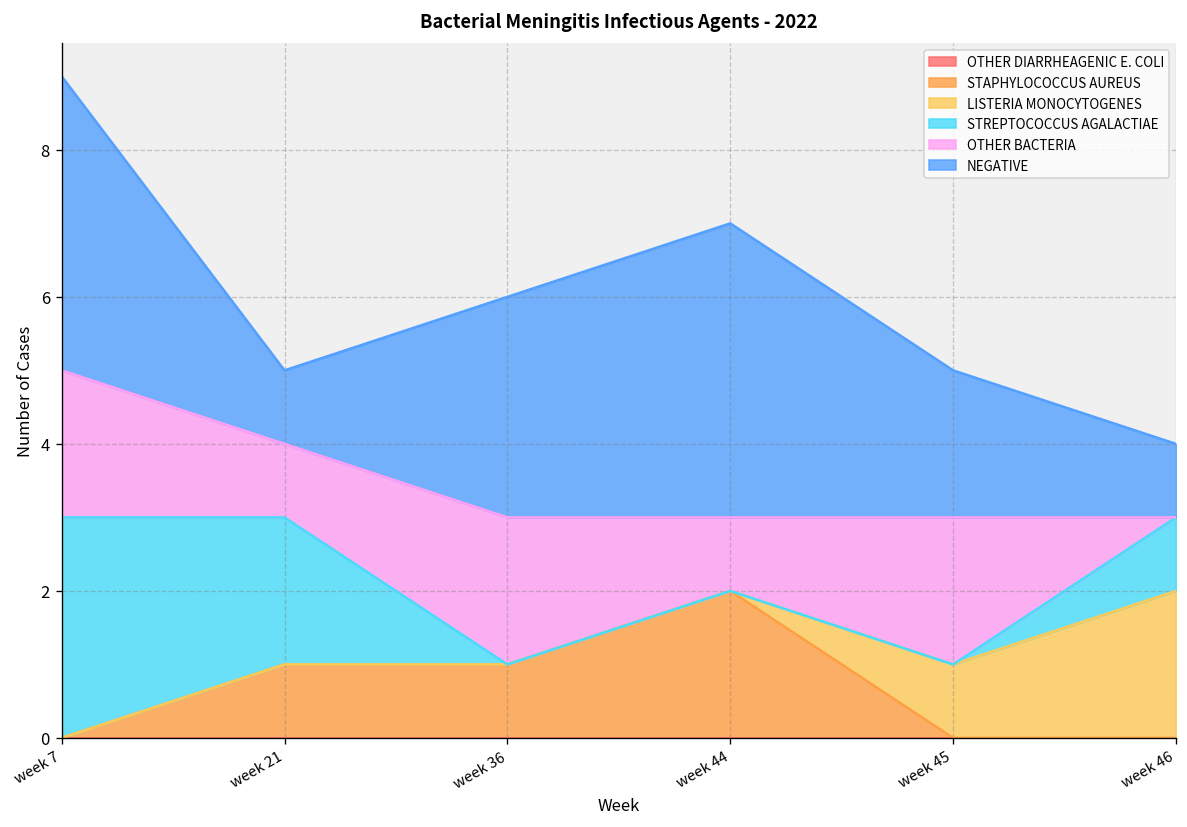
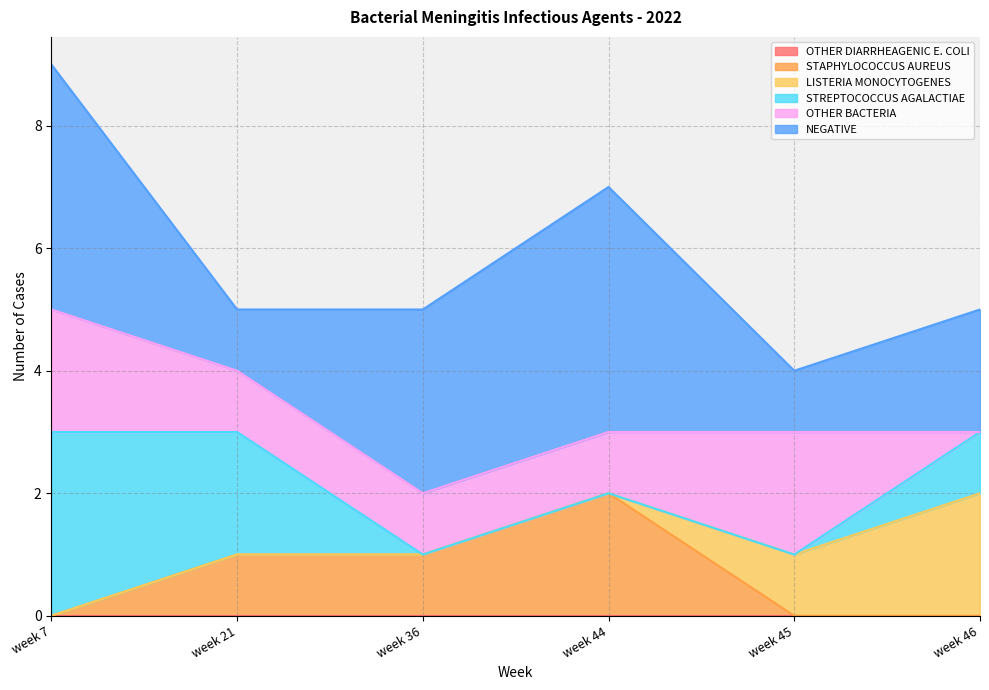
  {
    "OTHER DIARRHEAGENIC E. COLI": {
      "week 21": 0,
      "week 36": 0,
      "week 44": 0
    },
    "STREPTOCOCCUS AGALACTIAE": {
      "week 7": 3,
      "week 21": 3
    },
    "OTHER BACTERIA": {
      "week 7": 2,
      "week 21": 1,
-     "week 36": 2,
+     "week 36": 1,
      "week 44": 1,
      "week 45": 2
    },
    "NEGATIVE": {
      "week 7": 4,
      "week 21": 1,
      "week 36": 3,
      "week 44": 4,
-     "week 45": 2,
-     "week 46": 1
+     "week 45": 1,
+     "week 46": 2
    }
  }
